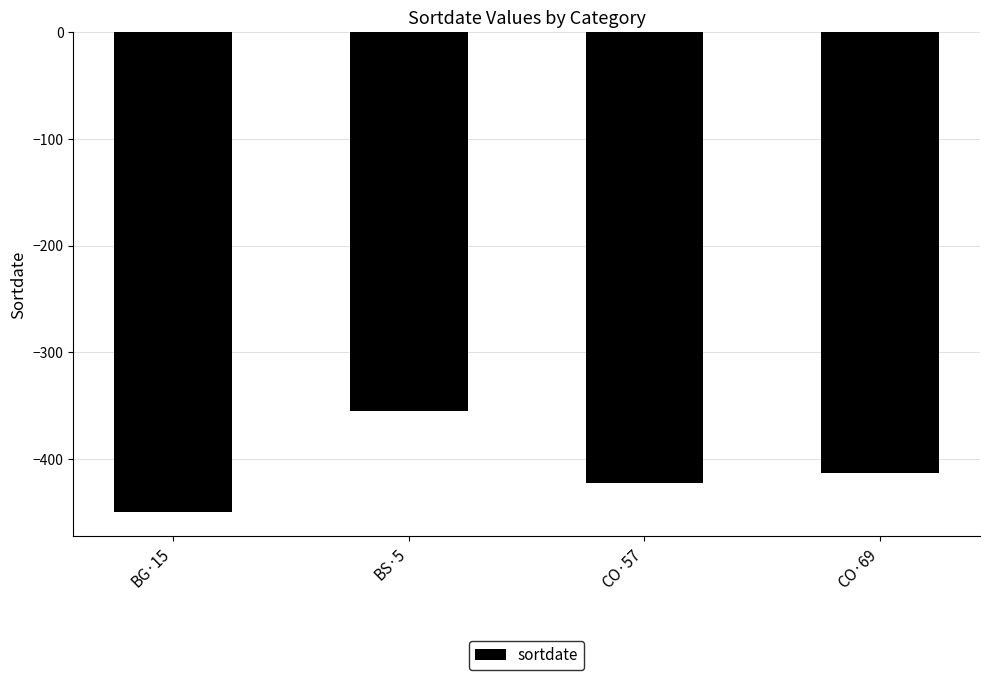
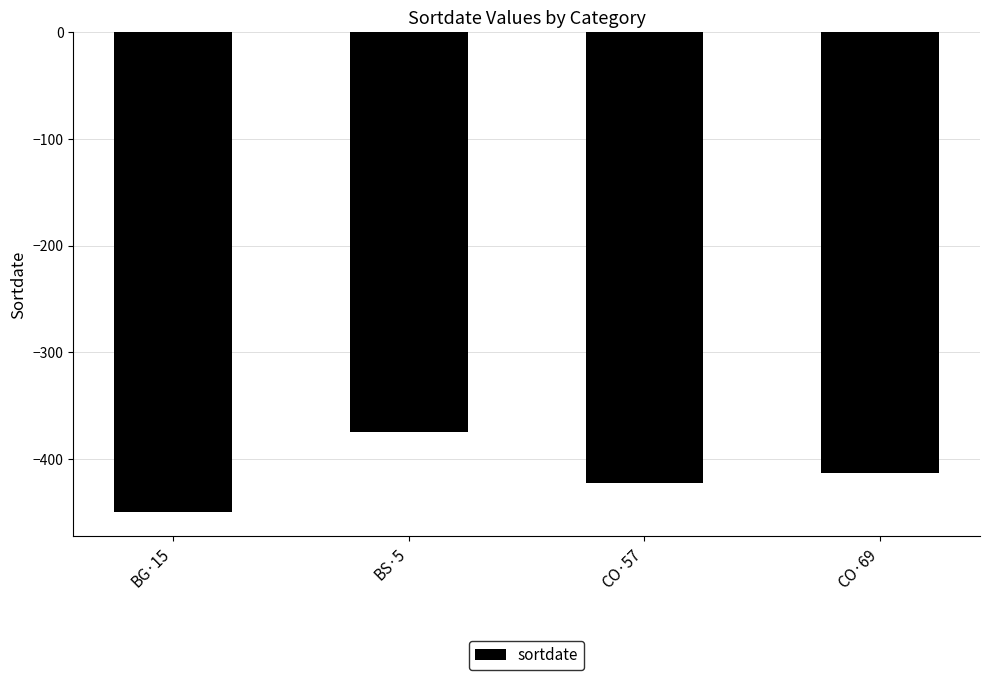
  {
    "BG·15": -450,
-   "BS·5": -355,
+   "BS·5": -375,
    "CO·57": -422,
    "CO·69": -413
  }
